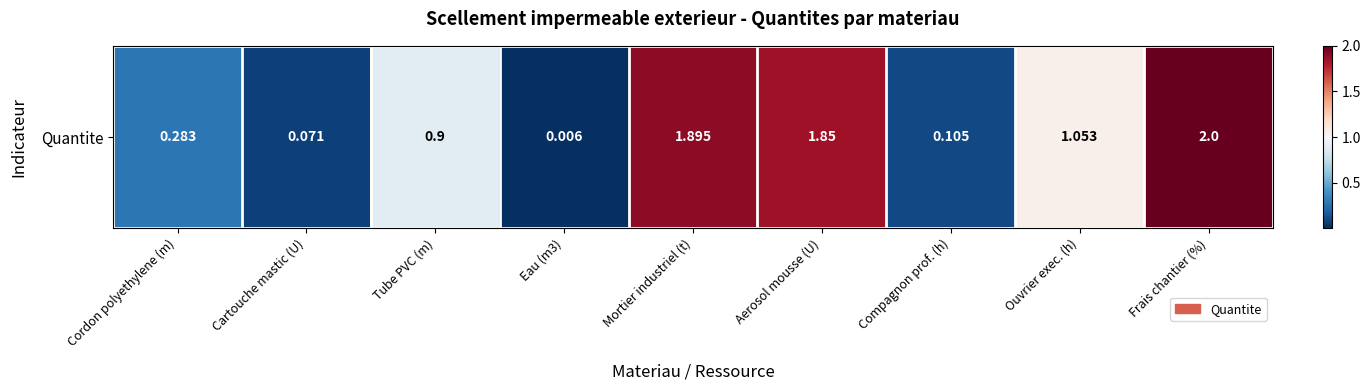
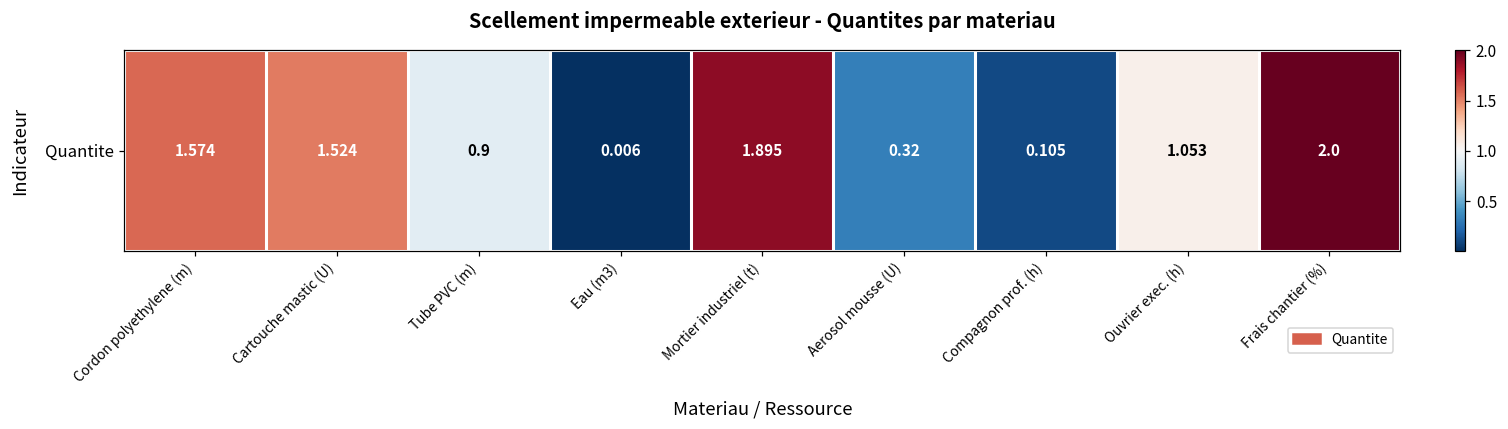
  {
    "Quantite": {
-     "Cordon polyethylene (m)": 0.283,
-     "Cartouche mastic (U)": 0.071,
+     "Cordon polyethylene (m)": 1.574,
+     "Cartouche mastic (U)": 1.524,
      "Tube PVC (m)": 0.9,
      "Eau (m3)": 0.006,
      "Mortier industriel (t)": 1.895,
-     "Aerosol mousse (U)": 1.85,
+     "Aerosol mousse (U)": 0.32,
      "Compagnon prof. (h)": 0.105,
      "Ouvrier exec. (h)": 1.053,
      "Frais chantier (%)": 2.0
    }
  }
